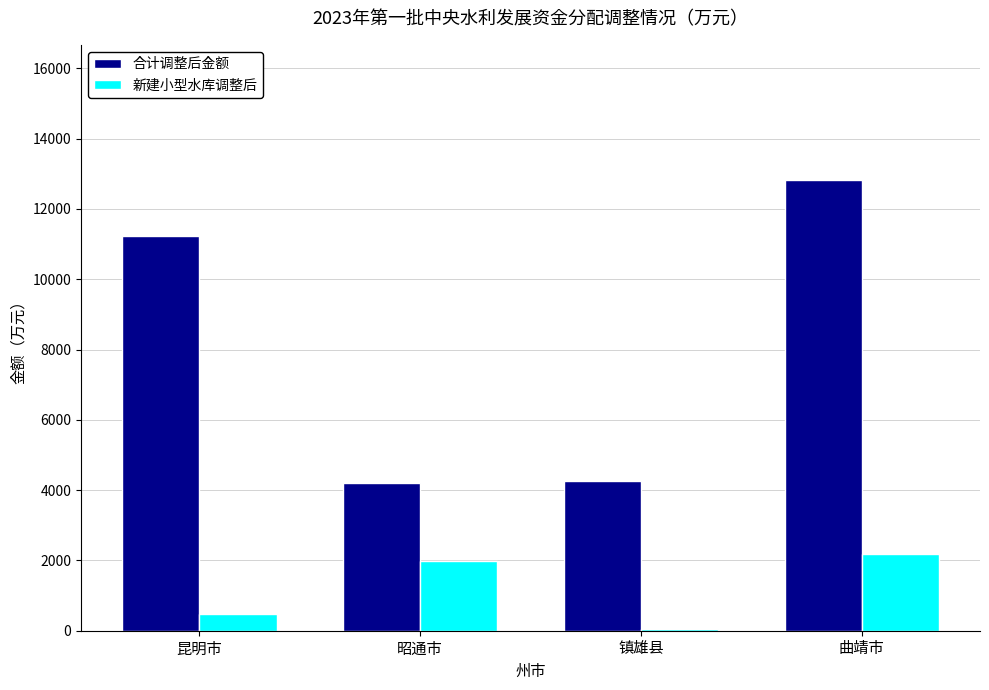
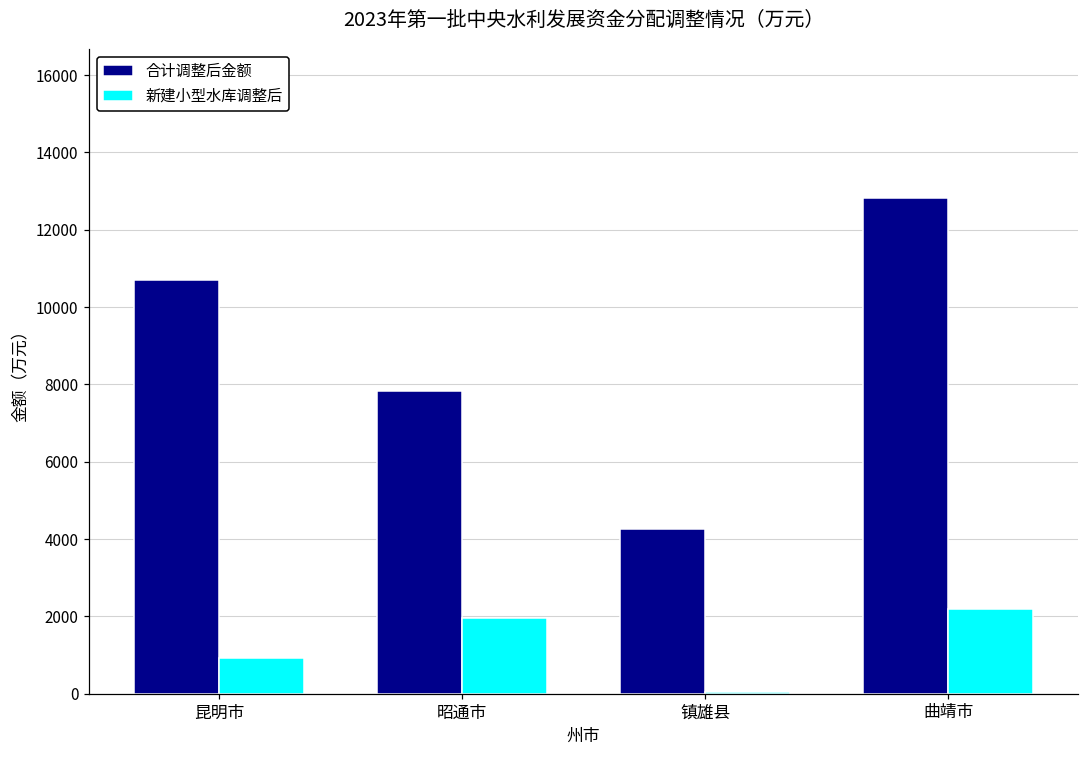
  {
    "合计调整后金额": {
-     "昆明市": 11200,
-     "昭通市": 4200,
+     "昆明市": 10700,
+     "昭通市": 7800,
      "镇雄县": 4300,
      "曲靖市": 12800
    },
    "新建小型水库调整后": {
-     "昆明市": 500,
+     "昆明市": 900,
      "昭通市": 2000,
      "曲靖市": 2200
    }
  }
